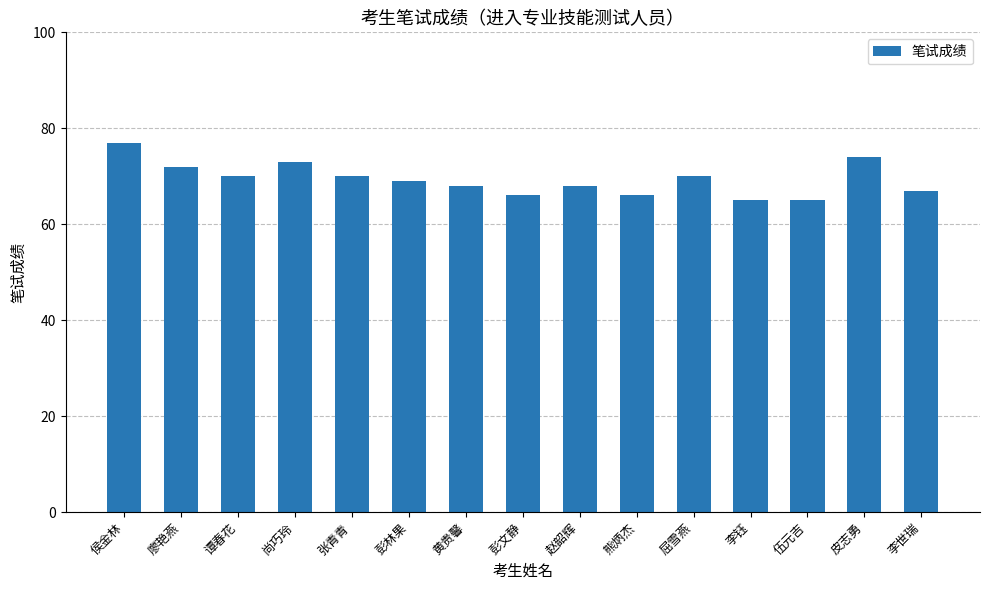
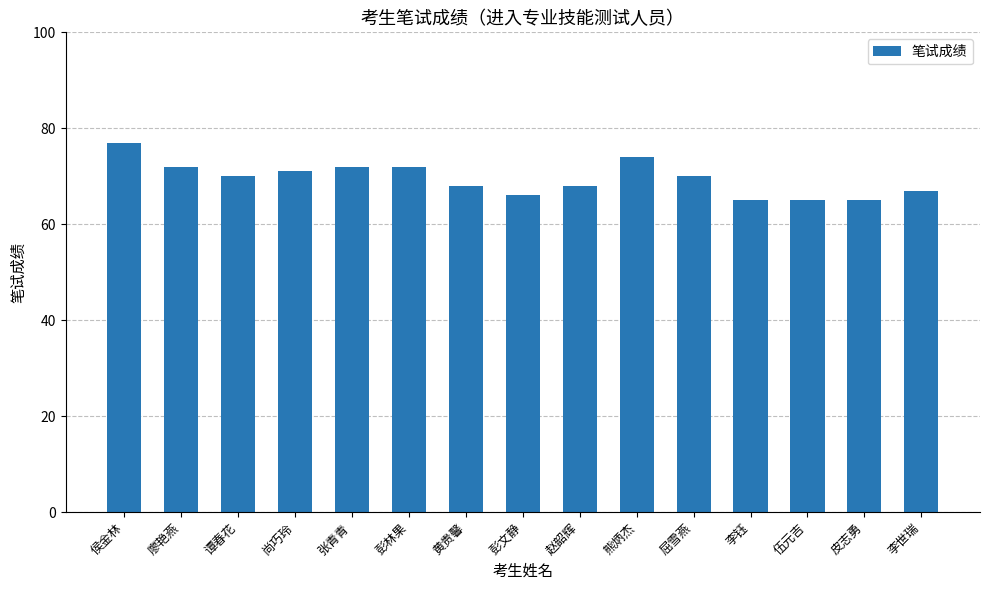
  {
    "侯金林": 77,
    "廖艳燕": 72,
    "谭春花": 70,
-   "尚巧玲": 73,
-   "张青青": 70,
-   "彭林果": 69,
+   "尚巧玲": 71,
+   "张青青": 72,
+   "彭林果": 72,
    "黄贵馨": 68,
    "彭文静": 66,
    "赵韶辉": 68,
-   "熊炳杰": 66,
+   "熊炳杰": 74,
    "屈雪燕": 70,
    "李钰": 65,
    "伍元吉": 65,
-   "皮志勇": 74,
+   "皮志勇": 65,
    "李世瑞": 67
  }
